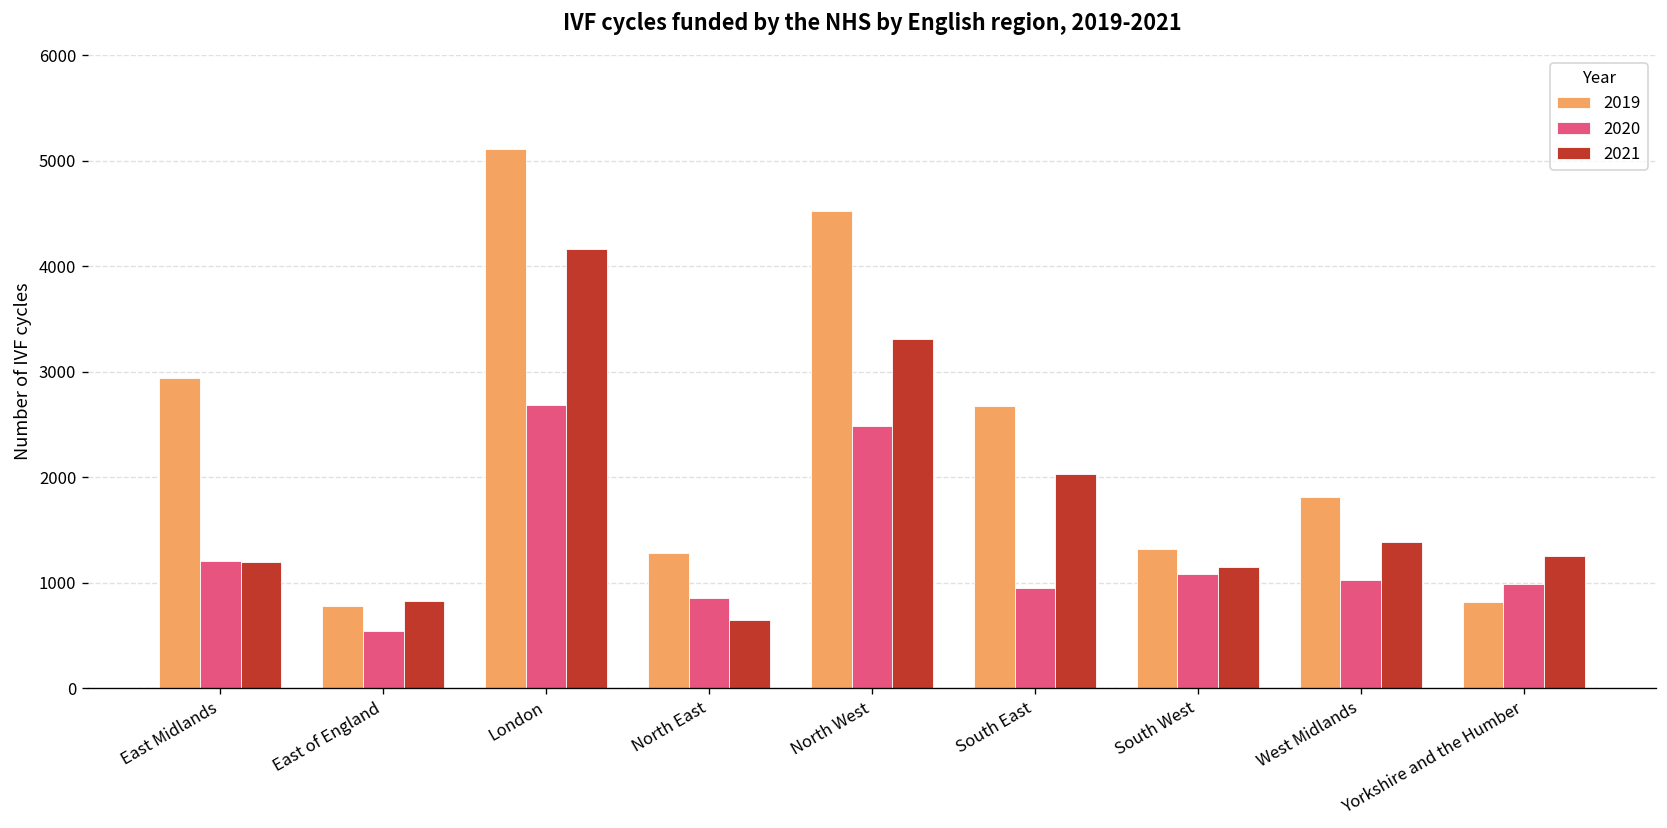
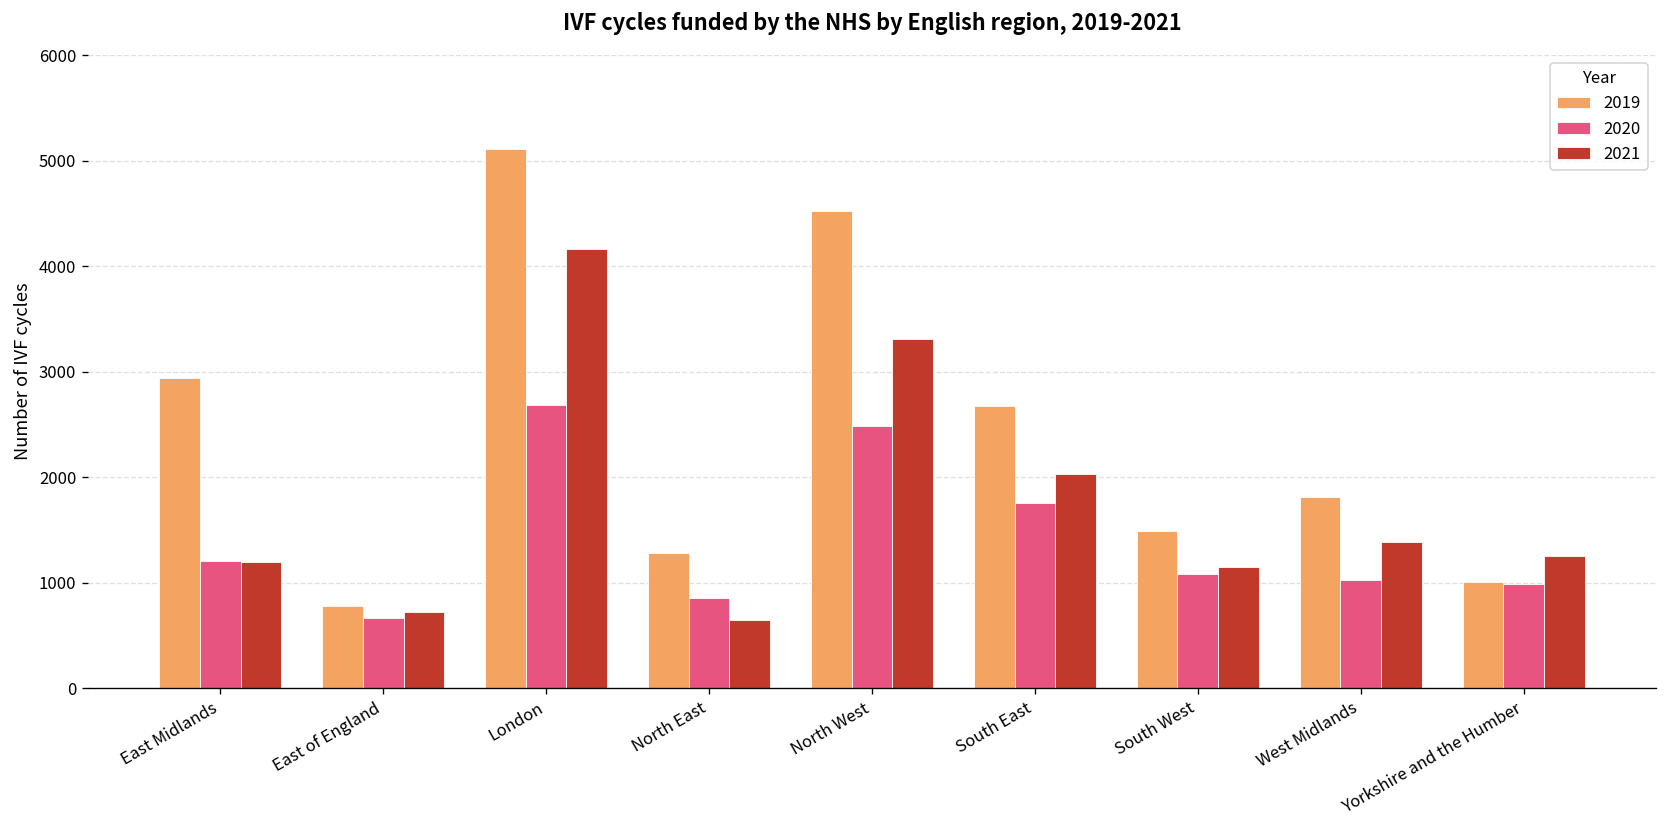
  {
    "2019": {
      "East Midlands": 2900,
      "East of England": 800,
      "London": 5100,
      "North East": 1300,
      "North West": 4500,
      "South East": 2700,
-     "South West": 1300,
+     "South West": 1500,
      "West Midlands": 1800,
-     "Yorkshire and the Humber": 800
+     "Yorkshire and the Humber": 1000
    },
    "2020": {
      "East Midlands": 1200,
-     "East of England": 500,
+     "East of England": 700,
      "London": 2700,
      "North East": 900,
      "North West": 2500,
-     "South East": 1000,
+     "South East": 1800,
      "South West": 1100,
      "West Midlands": 1000,
      "Yorkshire and the Humber": 1000
    },
    "2021": {
      "East Midlands": 1200,
-     "East of England": 800,
+     "East of England": 700,
      "London": 4200,
      "North East": 600,
      "North West": 3300,
      "South East": 2000,
      "South West": 1200,
      "West Midlands": 1400,
      "Yorkshire and the Humber": 1300
    }
  }
